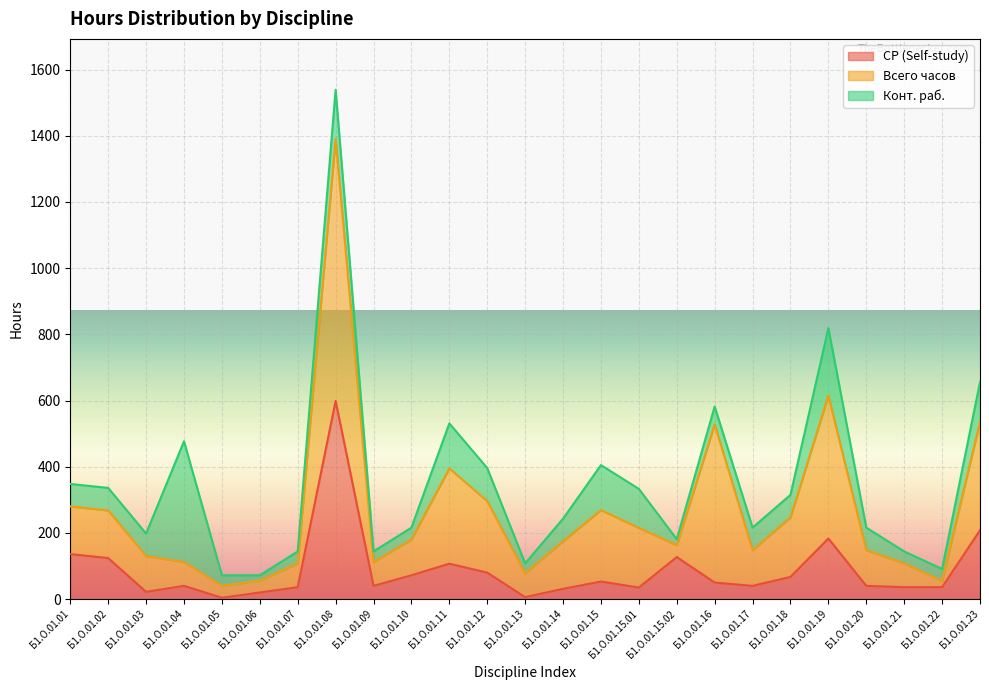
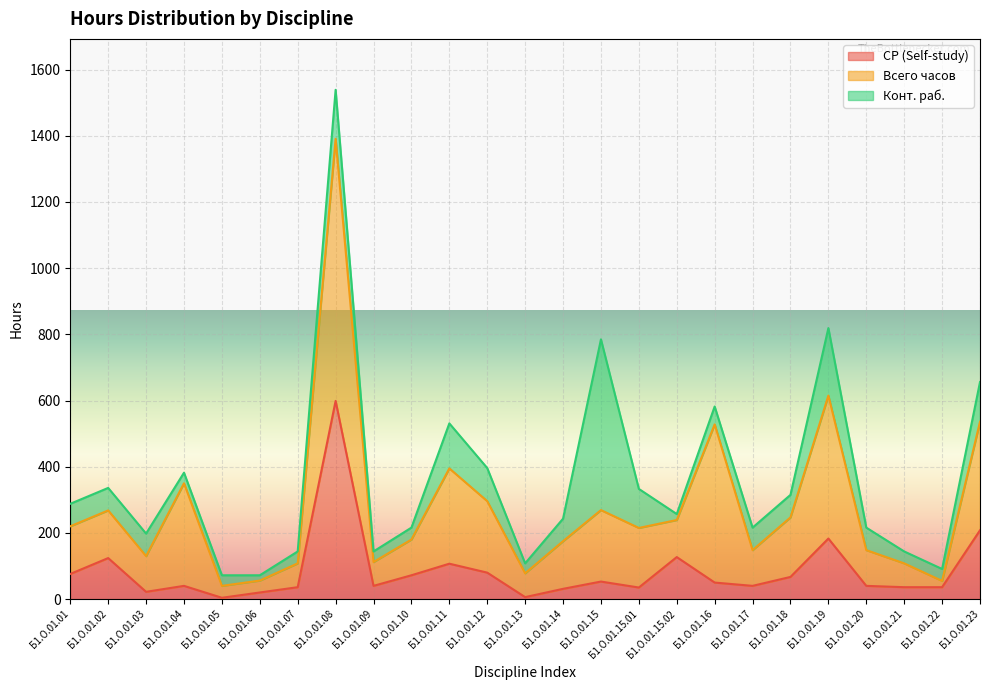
  {
    "СР (Self-study)": {
-     "Б1.О.01.01": 140,
+     "Б1.О.01.01": 80,
      "Б1.О.01.02": 120,
      "Б1.О.01.03": 20,
      "Б1.О.01.04": 40,
      "Б1.О.01.05": 0,
      "Б1.О.01.06": 20,
      "Б1.О.01.07": 40,
      "Б1.О.01.08": 600,
      "Б1.О.01.09": 40,
      "Б1.О.01.10": 70,
      "Б1.О.01.11": 110,
      "Б1.О.01.12": 80,
      "Б1.О.01.13": 10,
      "Б1.О.01.14": 30,
      "Б1.О.01.15": 50,
      "Б1.О.01.15.01": 40,
      "Б1.О.01.15.02": 130,
      "Б1.О.01.16": 50,
      "Б1.О.01.17": 40,
      "Б1.О.01.18": 70,
      "Б1.О.01.19": 180,
      "Б1.О.01.20": 40,
      "Б1.О.01.21": 40,
      "Б1.О.01.22": 40,
      "Б1.О.01.23": 210
    },
    "Всего часов": {
      "Б1.О.01.01": 140,
      "Б1.О.01.02": 140,
      "Б1.О.01.03": 110,
-     "Б1.О.01.04": 70,
+     "Б1.О.01.04": 310,
      "Б1.О.01.05": 40,
      "Б1.О.01.06": 40,
      "Б1.О.01.07": 70,
      "Б1.О.01.08": 790,
      "Б1.О.01.09": 70,
      "Б1.О.01.10": 110,
      "Б1.О.01.11": 290,
      "Б1.О.01.12": 220,
      "Б1.О.01.13": 70,
      "Б1.О.01.14": 140,
      "Б1.О.01.15": 220,
      "Б1.О.01.15.01": 180,
-     "Б1.О.01.15.02": 40,
+     "Б1.О.01.15.02": 110,
      "Б1.О.01.16": 480,
      "Б1.О.01.17": 110,
      "Б1.О.01.18": 180,
      "Б1.О.01.19": 430,
      "Б1.О.01.20": 110,
      "Б1.О.01.21": 70,
      "Б1.О.01.22": 20,
      "Б1.О.01.23": 330
    },
    "Конт. раб.": {
      "Б1.О.01.01": 70,
      "Б1.О.01.02": 70,
      "Б1.О.01.03": 70,
-     "Б1.О.01.04": 370,
+     "Б1.О.01.04": 30,
      "Б1.О.01.05": 30,
      "Б1.О.01.06": 20,
      "Б1.О.01.07": 40,
      "Б1.О.01.08": 150,
      "Б1.О.01.09": 30,
      "Б1.О.01.10": 40,
      "Б1.О.01.11": 140,
      "Б1.О.01.12": 100,
      "Б1.О.01.13": 30,
      "Б1.О.01.14": 70,
-     "Б1.О.01.15": 140,
+     "Б1.О.01.15": 520,
      "Б1.О.01.15.01": 120,
      "Б1.О.01.15.02": 20,
      "Б1.О.01.16": 50,
      "Б1.О.01.17": 70,
      "Б1.О.01.18": 70,
      "Б1.О.01.19": 200,
      "Б1.О.01.20": 70,
      "Б1.О.01.21": 40,
      "Б1.О.01.22": 40,
      "Б1.О.01.23": 120
    }
  }
